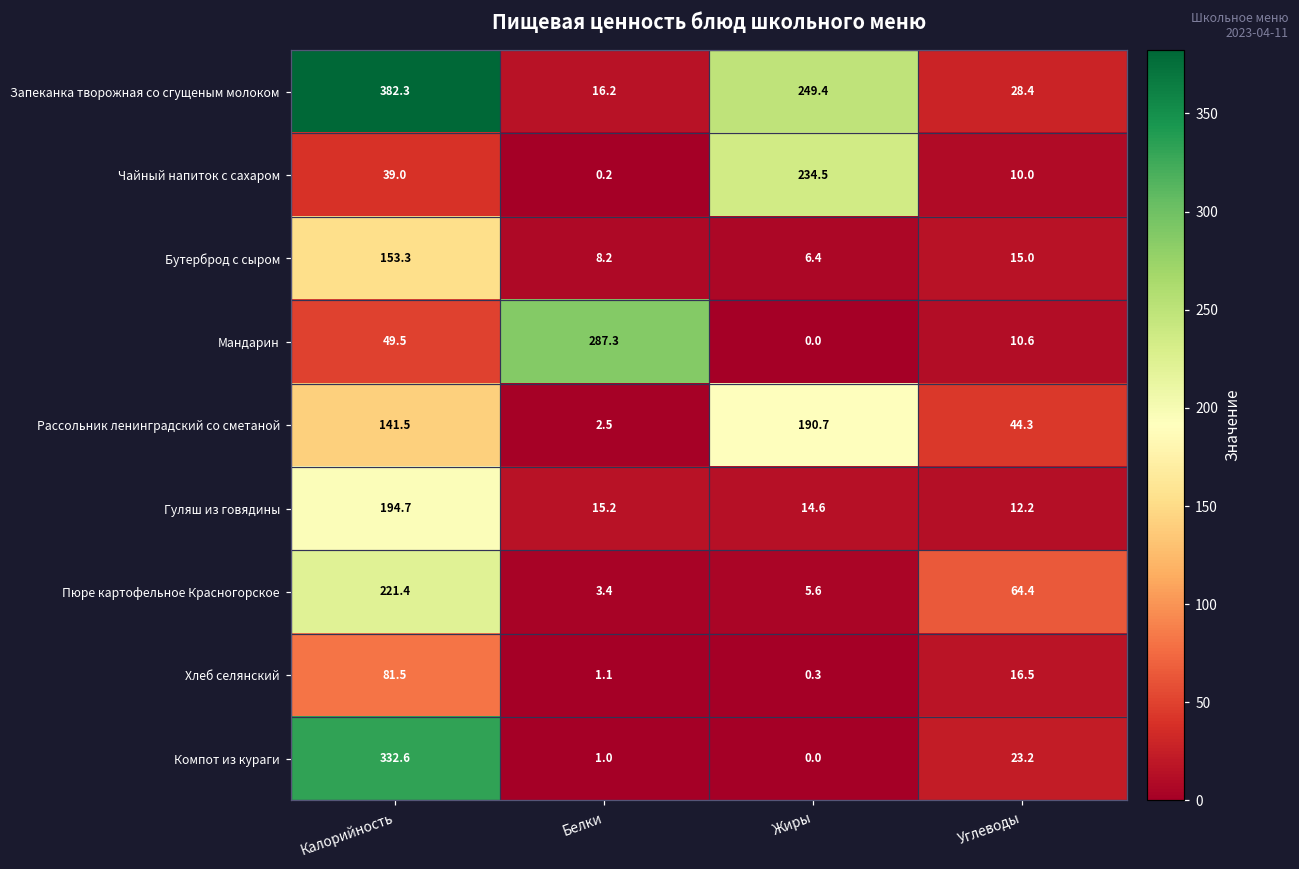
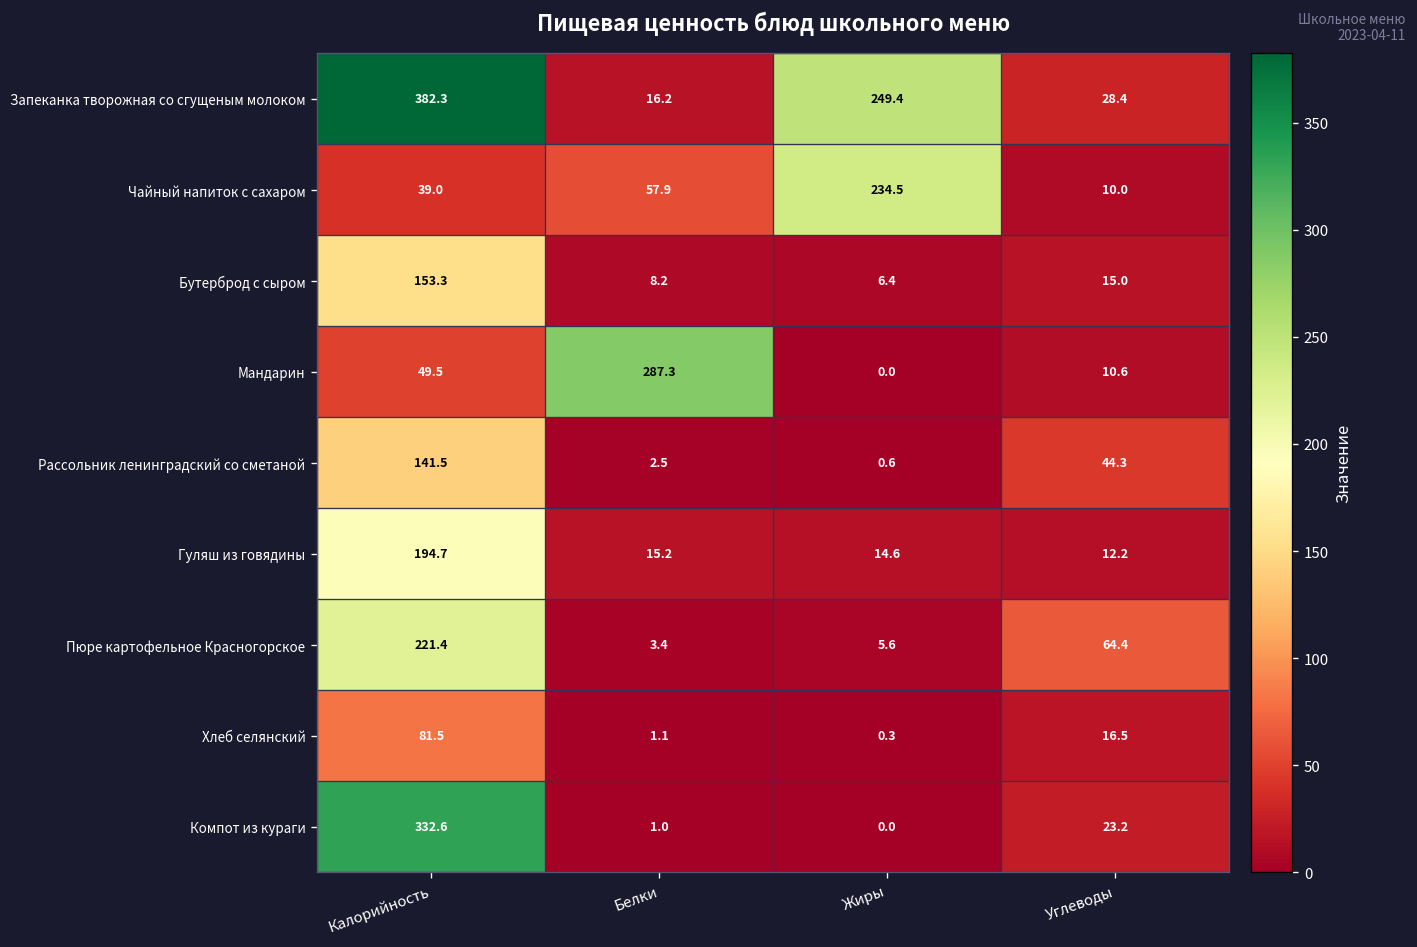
  {
    "Запеканка творожная со сгущеным молоком": {
      "Калорийность": 382.3,
      "Белки": 16.2,
      "Жиры": 249.4,
      "Углеводы": 28.4
    },
    "Чайный напиток с сахаром": {
      "Калорийность": 39.0,
-     "Белки": 0.2,
+     "Белки": 57.9,
      "Жиры": 234.5,
      "Углеводы": 10.0
    },
    "Бутерброд с сыром": {
      "Калорийность": 153.3,
      "Белки": 8.2,
      "Жиры": 6.4,
      "Углеводы": 15.0
    },
    "Мандарин": {
      "Калорийность": 49.5,
      "Белки": 287.3,
      "Жиры": 0.0,
      "Углеводы": 10.6
    },
    "Рассольник ленинградский со сметаной": {
      "Калорийность": 141.5,
      "Белки": 2.5,
-     "Жиры": 190.7,
+     "Жиры": 0.6,
      "Углеводы": 44.3
    },
    "Гуляш из говядины": {
      "Калорийность": 194.7,
      "Белки": 15.2,
      "Жиры": 14.6,
      "Углеводы": 12.2
    },
    "Пюре картофельное Красногорское": {
      "Калорийность": 221.4,
      "Белки": 3.4,
      "Жиры": 5.6,
      "Углеводы": 64.4
    },
    "Хлеб селянский": {
      "Калорийность": 81.5,
      "Белки": 1.1,
      "Жиры": 0.3,
      "Углеводы": 16.5
    },
    "Компот из кураги": {
      "Калорийность": 332.6,
      "Белки": 1.0,
      "Жиры": 0.0,
      "Углеводы": 23.2
    }
  }
